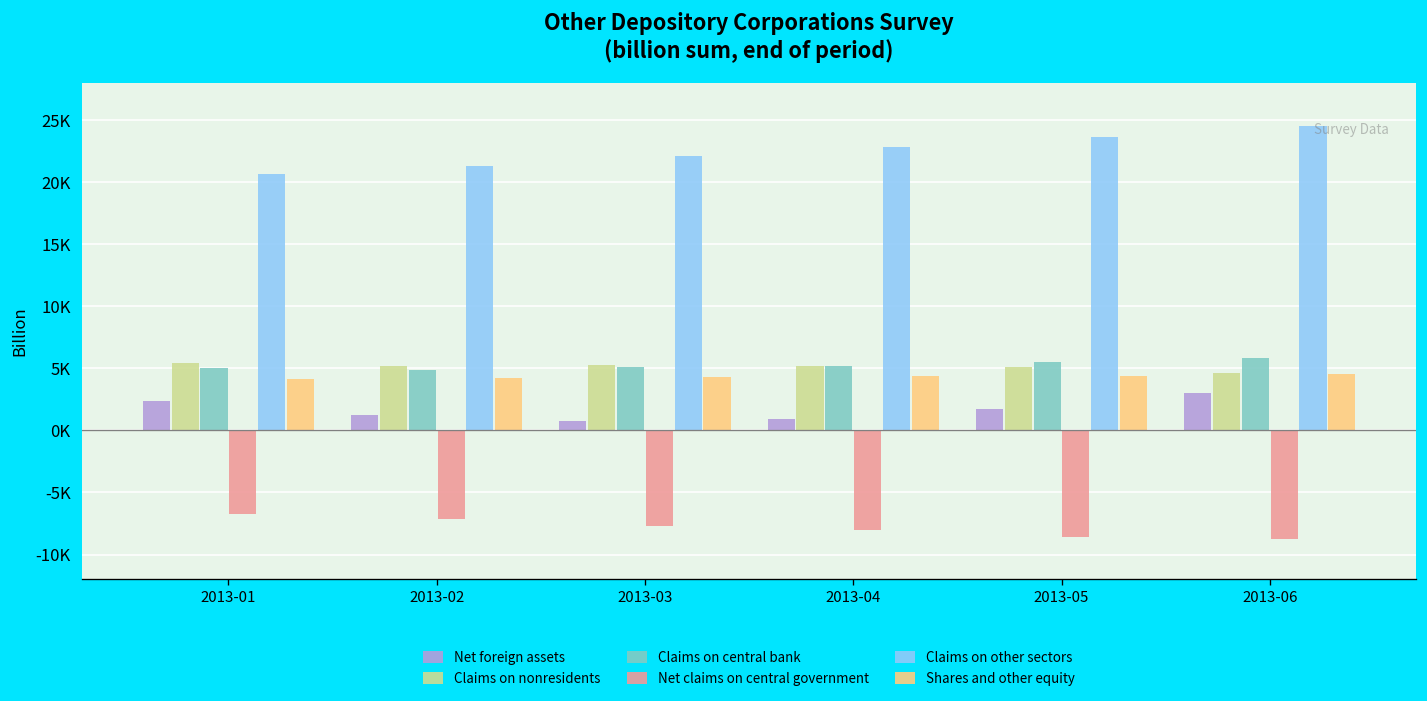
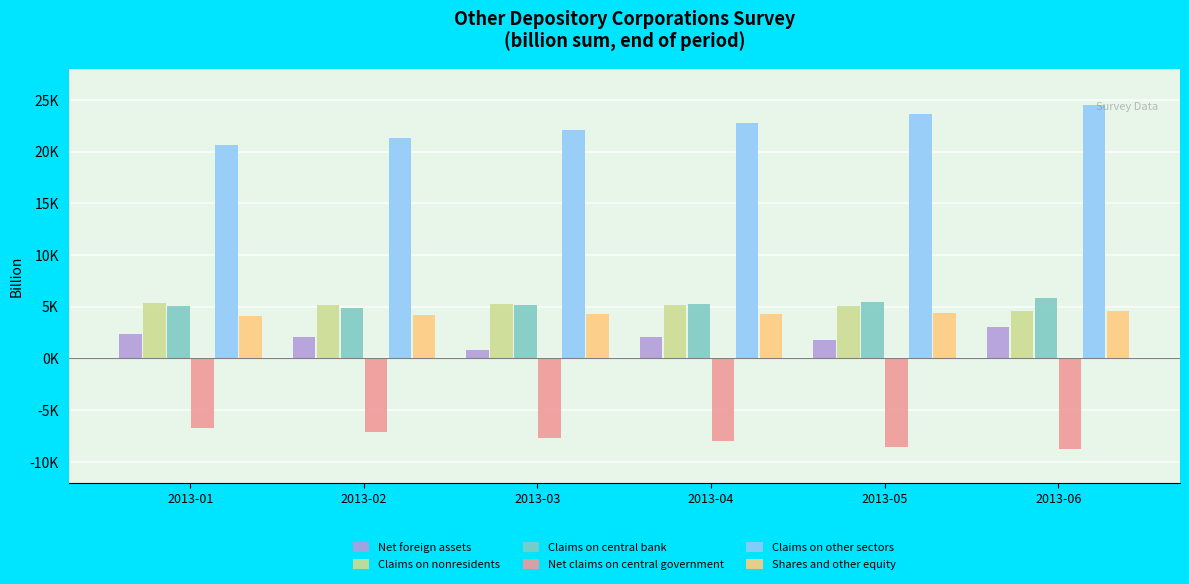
  {
    "Net foreign assets": {
      "2013-01": 2400,
-     "2013-02": 1200,
+     "2013-02": 2100,
      "2013-03": 800,
-     "2013-04": 1000,
+     "2013-04": 2100,
      "2013-05": 1800,
      "2013-06": 3000
    }
  }
